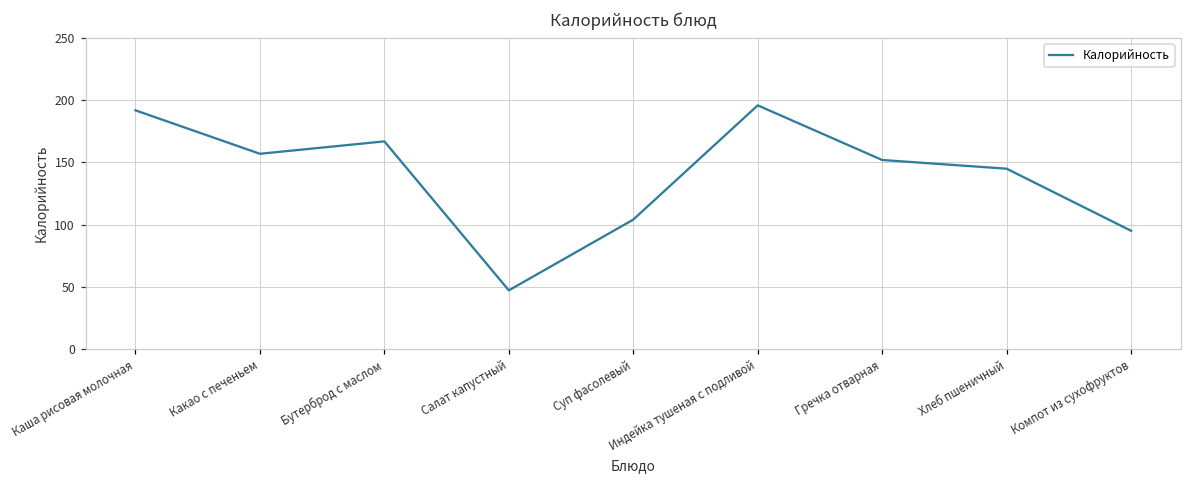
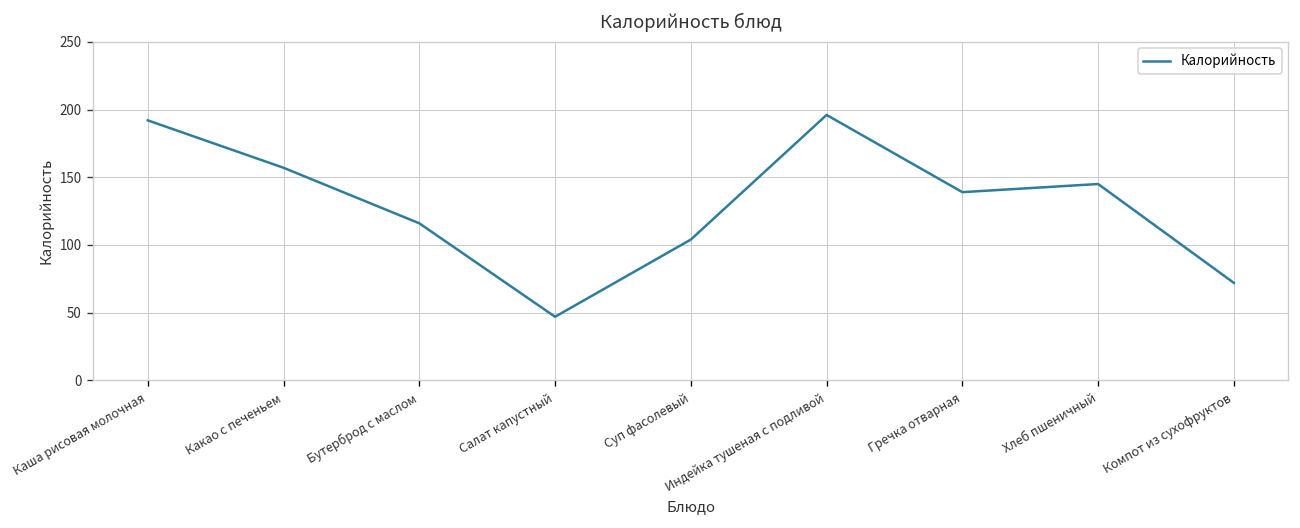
  {
    "Каша рисовая молочная": 192,
    "Какао с печеньем": 157,
-   "Бутерброд с маслом": 167,
+   "Бутерброд с маслом": 116,
    "Салат капустный": 47,
    "Суп фасолевый": 104,
    "Индейка тушеная с подливой": 196,
-   "Гречка отварная": 152,
+   "Гречка отварная": 139,
    "Хлеб пшеничный": 145,
-   "Компот из сухофруктов": 95
+   "Компот из сухофруктов": 72
  }
